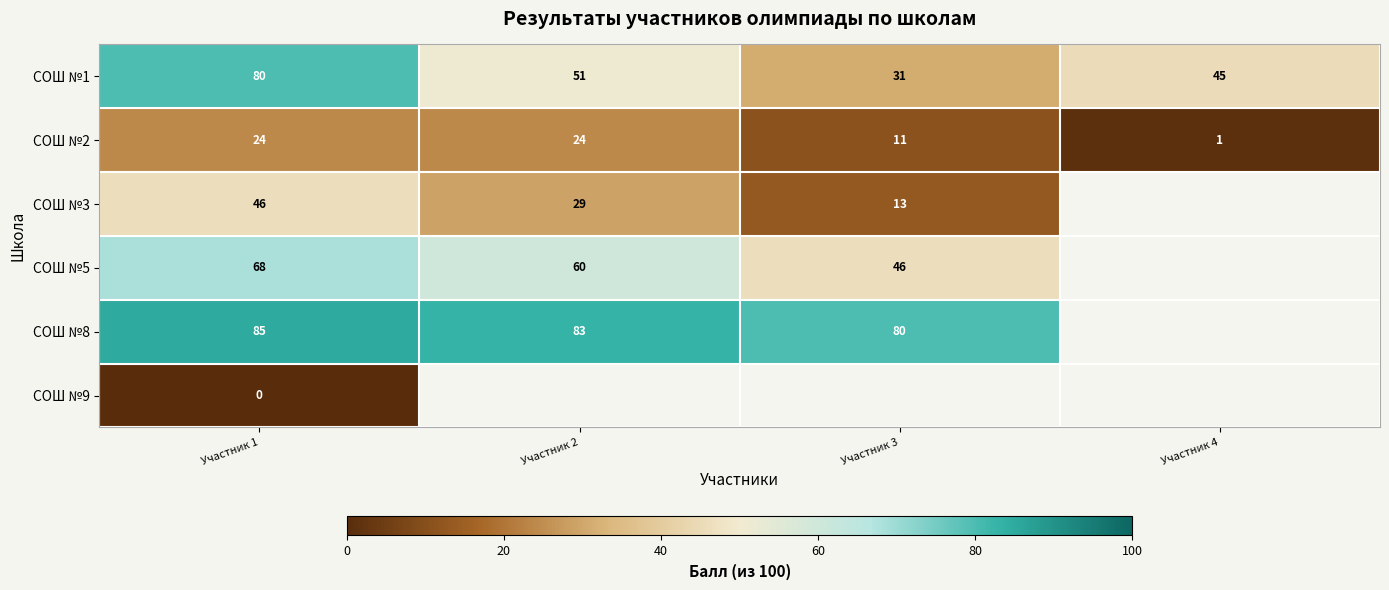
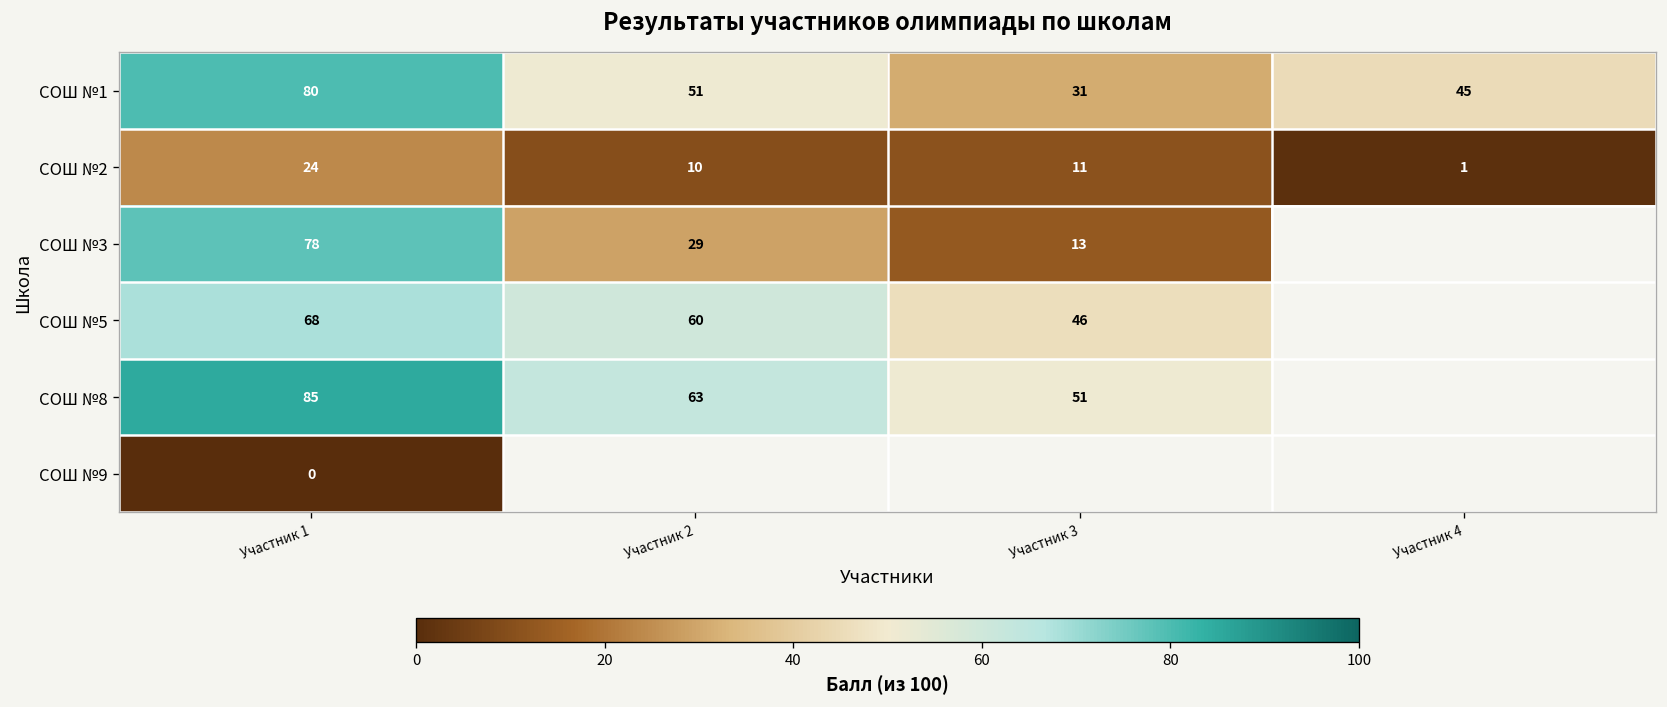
  {
    "СОШ №1": {
      "Участник 1": 80,
      "Участник 2": 51,
      "Участник 3": 31,
      "Участник 4": 45
    },
    "СОШ №2": {
      "Участник 1": 24,
-     "Участник 2": 24,
+     "Участник 2": 10,
      "Участник 3": 11,
      "Участник 4": 1
    },
    "СОШ №3": {
-     "Участник 1": 46,
+     "Участник 1": 78,
      "Участник 2": 29,
      "Участник 3": 13
    },
    "СОШ №5": {
      "Участник 1": 68,
      "Участник 2": 60,
      "Участник 3": 46
    },
    "СОШ №8": {
      "Участник 1": 85,
-     "Участник 2": 83,
-     "Участник 3": 80
+     "Участник 2": 63,
+     "Участник 3": 51
    },
    "СОШ №9": {
      "Участник 1": 0
    }
  }
